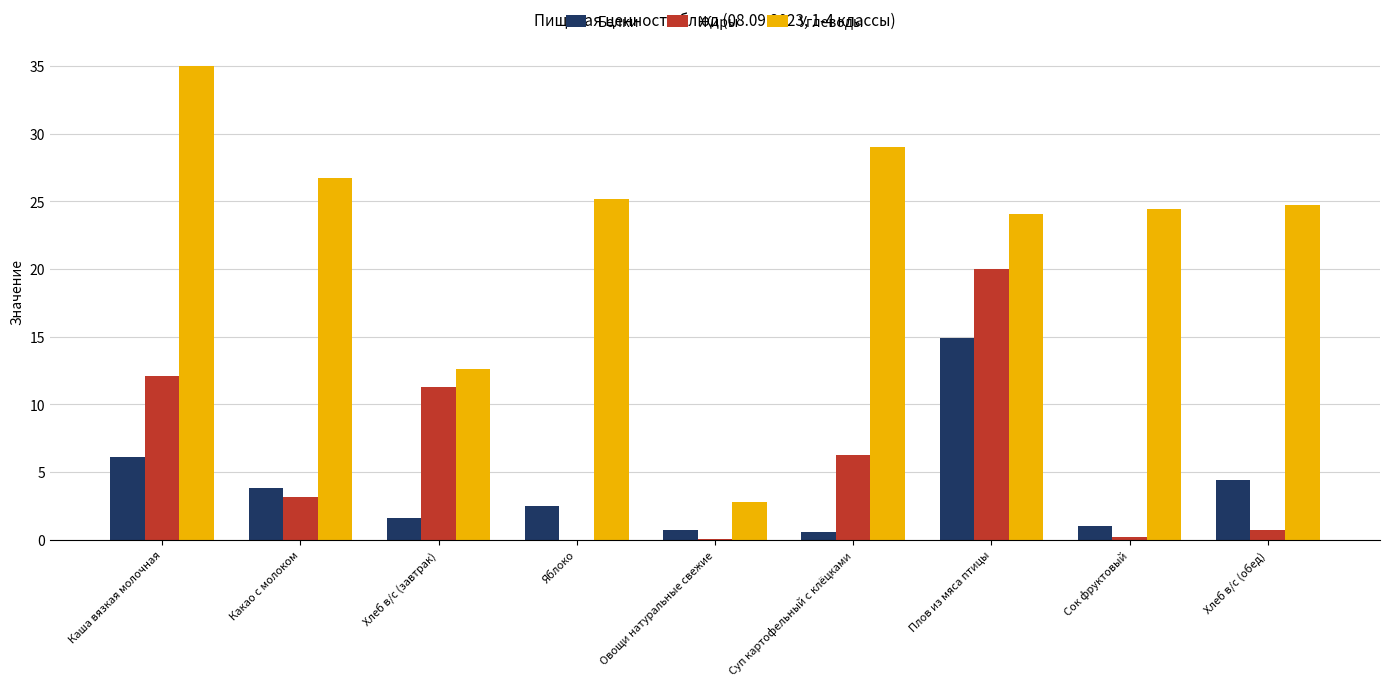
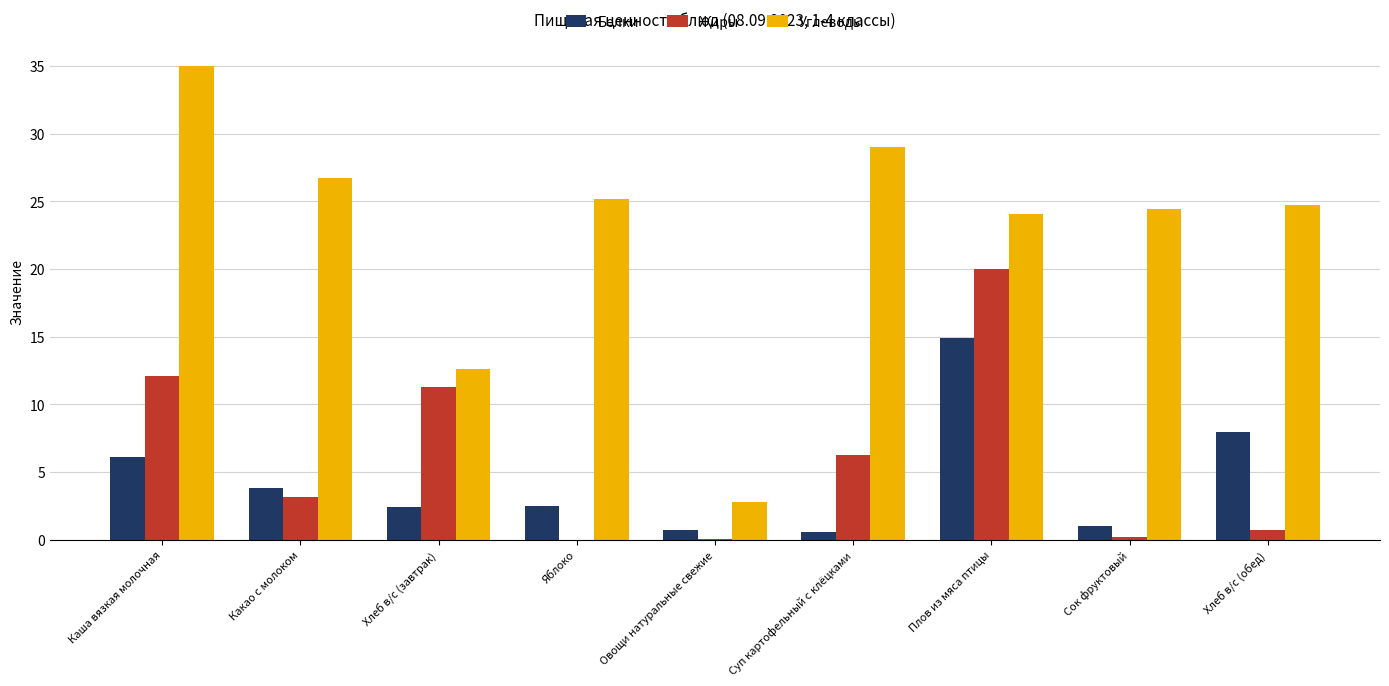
  {
    "Белки": {
      "Каша вязкая молочная": 6.1,
      "Какао с молоком": 3.8,
-     "Хлеб в/с (завтрак)": 1.6,
+     "Хлеб в/с (завтрак)": 2.4,
      "Яблоко": 2.5,
      "Овощи натуральные свежие": 0.7,
      "Суп картофельный с клёцками": 0.6,
      "Плов из мяса птицы": 14.9,
      "Сок фруктовый": 1.0,
-     "Хлеб в/с (обед)": 4.4
+     "Хлеб в/с (обед)": 8.0
    },
    "Жиры": {
      "Каша вязкая молочная": 12.1,
      "Какао с молоком": 3.2,
      "Хлеб в/с (завтрак)": 11.3,
      "Яблоко": 0.0,
      "Суп картофельный с клёцками": 6.3,
      "Плов из мяса птицы": 20.0,
      "Сок фруктовый": 0.2,
      "Хлеб в/с (обед)": 0.7
    },
    "Углеводы": {
      "Каша вязкая молочная": 35.0,
      "Какао с молоком": 26.7,
      "Хлеб в/с (завтрак)": 12.6,
      "Яблоко": 25.2,
      "Овощи натуральные свежие": 2.8,
      "Суп картофельный с клёцками": 29.0,
      "Плов из мяса птицы": 24.1,
      "Сок фруктовый": 24.4,
      "Хлеб в/с (обед)": 24.7
    }
  }
